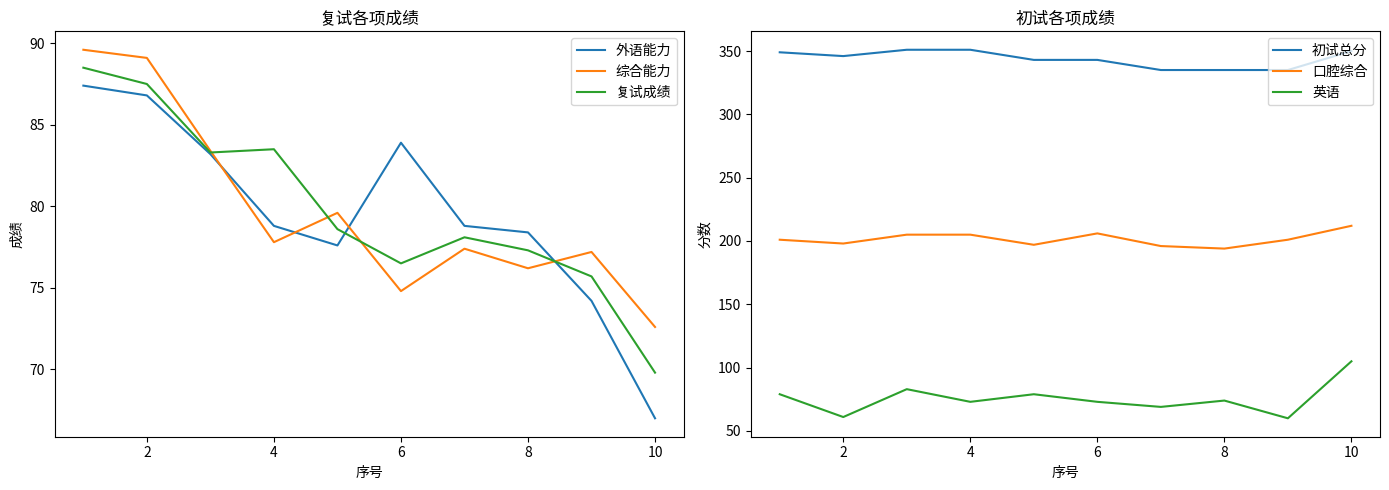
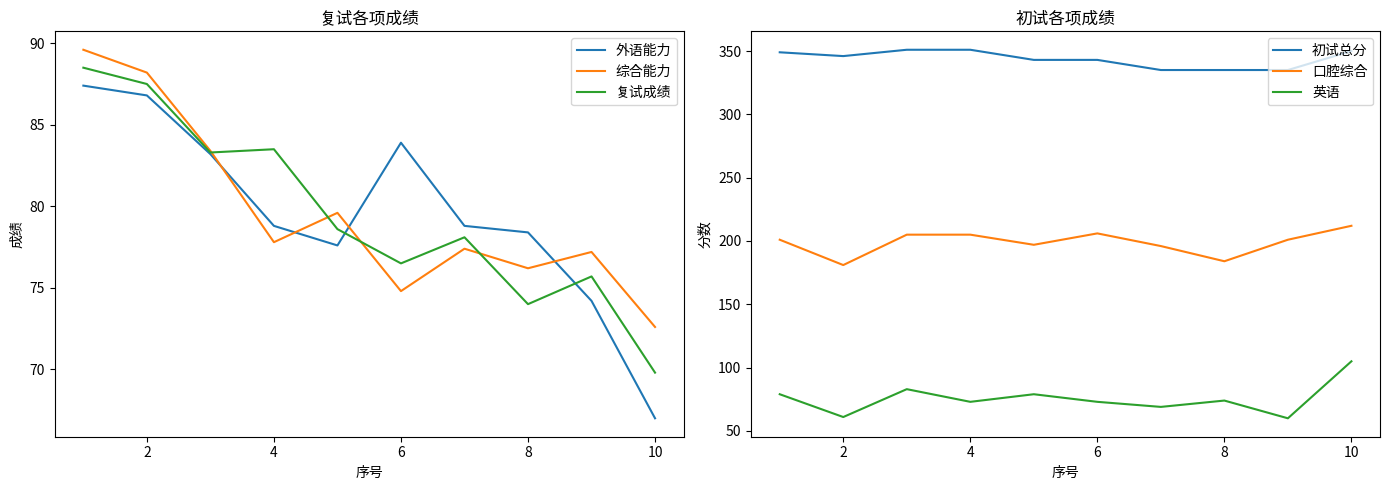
  {
    "复试各项成绩": {
      "外语能力": {
        "2": 86.8,
        "4": 78.8,
        "6": 83.9,
        "8": 78.4,
        "10": 67.0
      },
      "综合能力": {
-       "2": 89.1,
+       "2": 88.2,
        "4": 77.8,
        "6": 74.8,
        "8": 76.2,
        "10": 72.6
      },
      "复试成绩": {
        "2": 87.5,
        "4": 83.5,
        "6": 76.5,
-       "8": 77.3,
+       "8": 74.0,
        "10": 69.8
      }
    },
    "初试各项成绩": {
      "初试总分": {
        "2": 346,
        "4": 351,
        "6": 343,
        "8": 335
      },
      "口腔综合": {
-       "2": 198,
+       "2": 181,
        "4": 205,
        "6": 206,
-       "8": 194,
+       "8": 184,
        "10": 212
      },
      "英语": {
        "2": 61,
        "4": 73,
        "6": 73,
        "8": 74,
        "10": 105
      }
    }
  }
